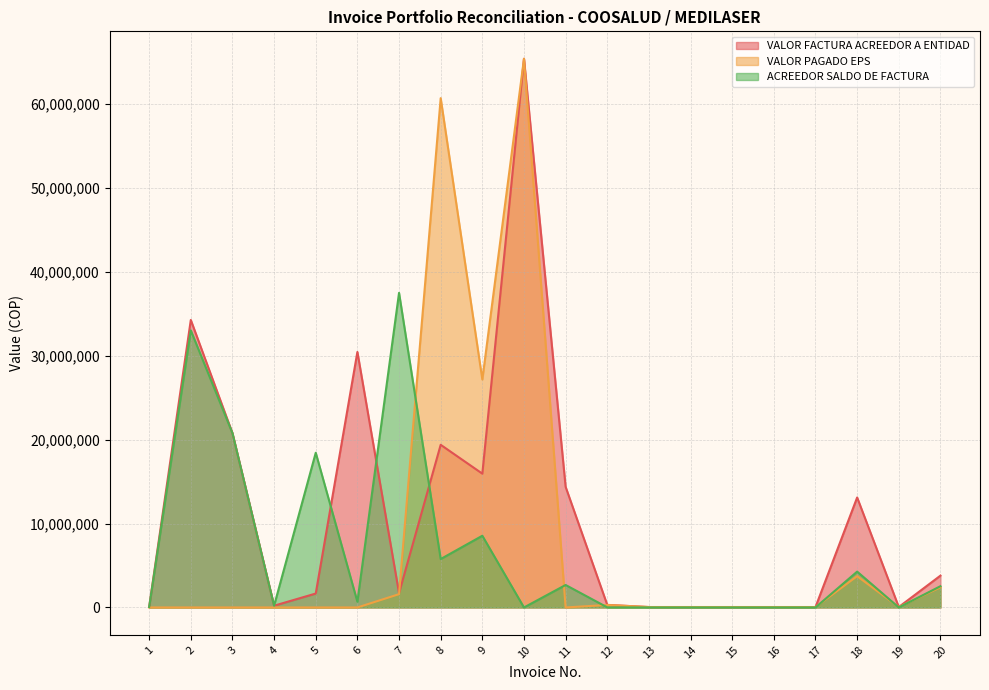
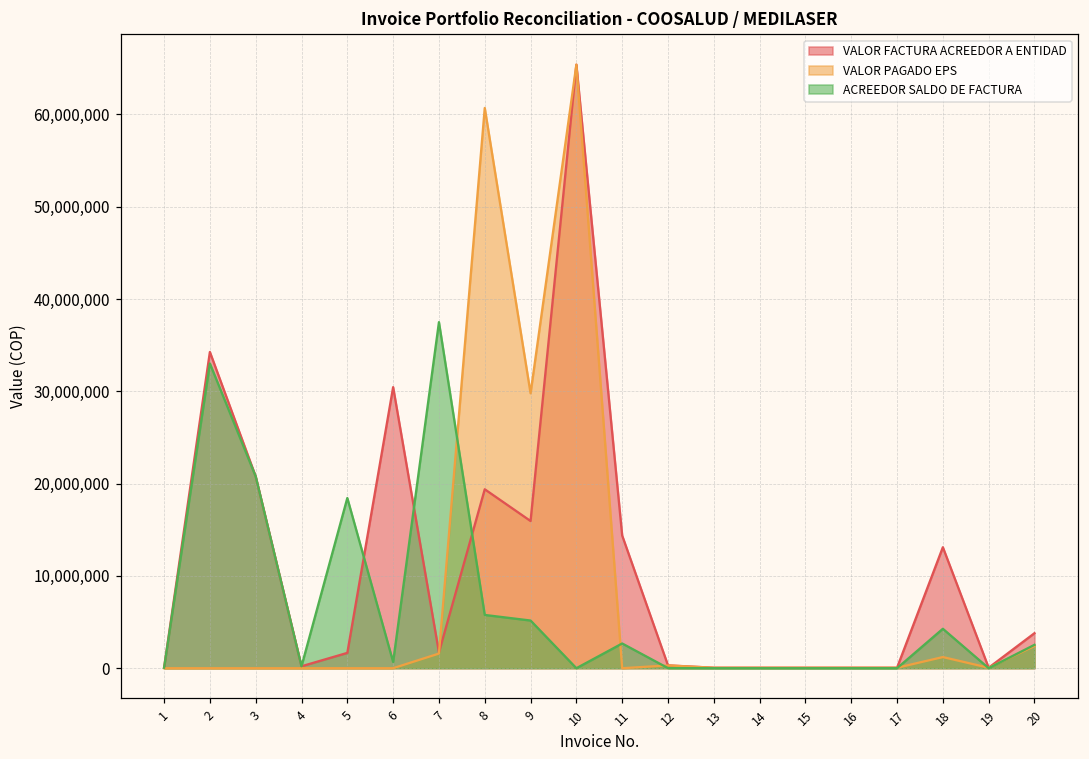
  {
    "VALOR FACTURA ACREEDOR A ENTIDAD": {
      "2": "34,000,000",
      "5": "2,000,000",
      "6": "30,000,000",
      "8": "19,000,000",
      "9": "16,000,000",
      "11": "14,000,000",
      "18": "13,000,000",
      "20": "4,000,000"
    },
    "VALOR PAGADO EPS": {
      "2": "0",
      "3": "0",
      "5": "0",
      "6": "0",
      "8": "61,000,000",
-     "9": "27,000,000",
+     "9": "30,000,000",
      "11": "0",
-     "18": "4,000,000"
+     "18": "1,000,000"
    },
    "ACREEDOR SALDO DE FACTURA": {
      "2": "33,000,000",
      "5": "18,000,000",
      "6": "1,000,000",
      "7": "37,000,000",
      "8": "6,000,000",
-     "9": "9,000,000",
+     "9": "5,000,000",
      "10": "0",
      "11": "3,000,000",
      "18": "4,000,000"
    }
  }
